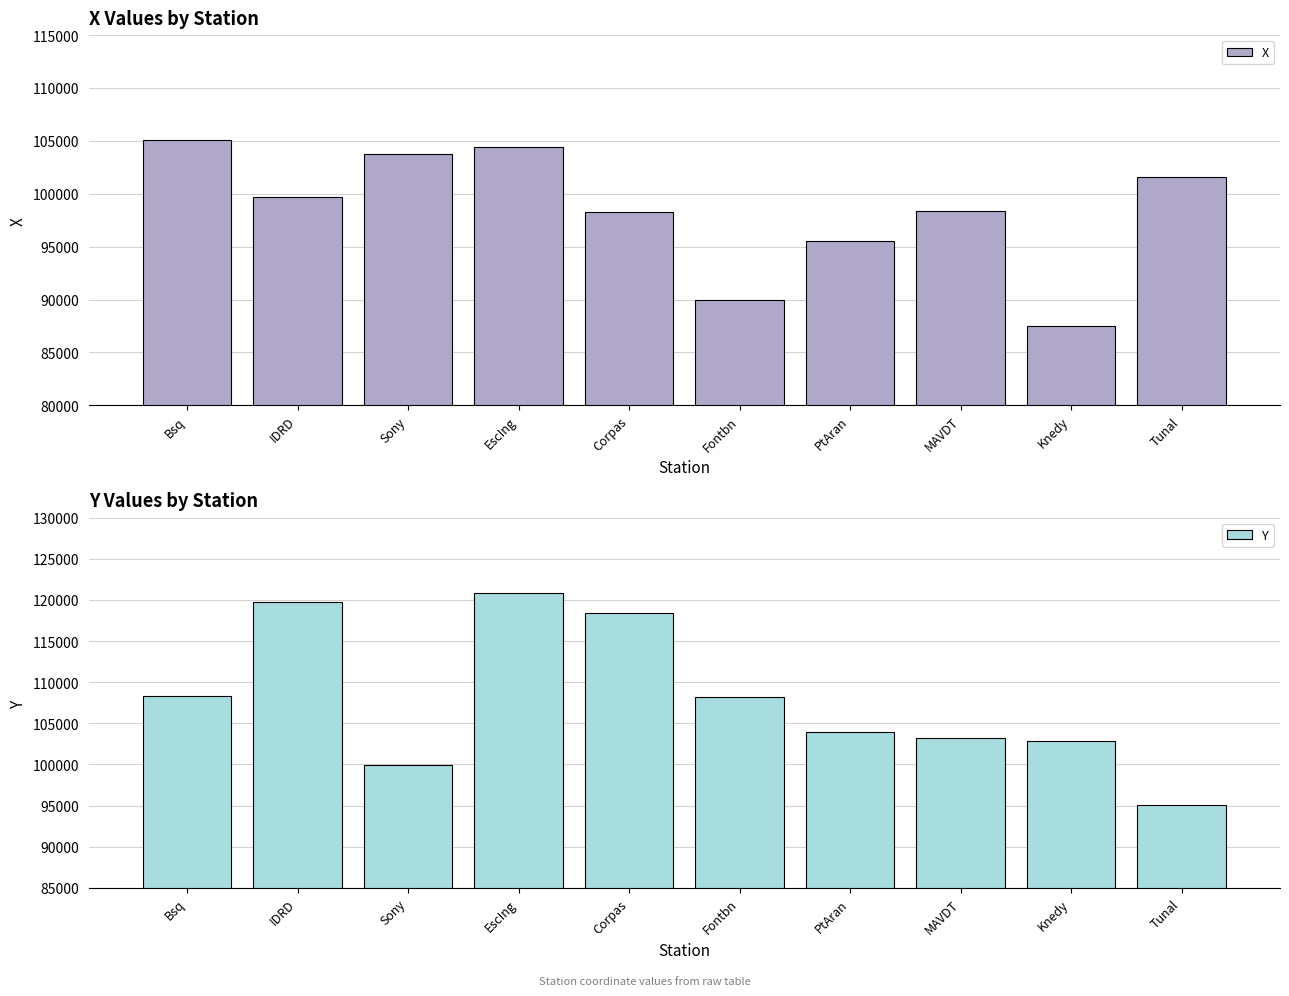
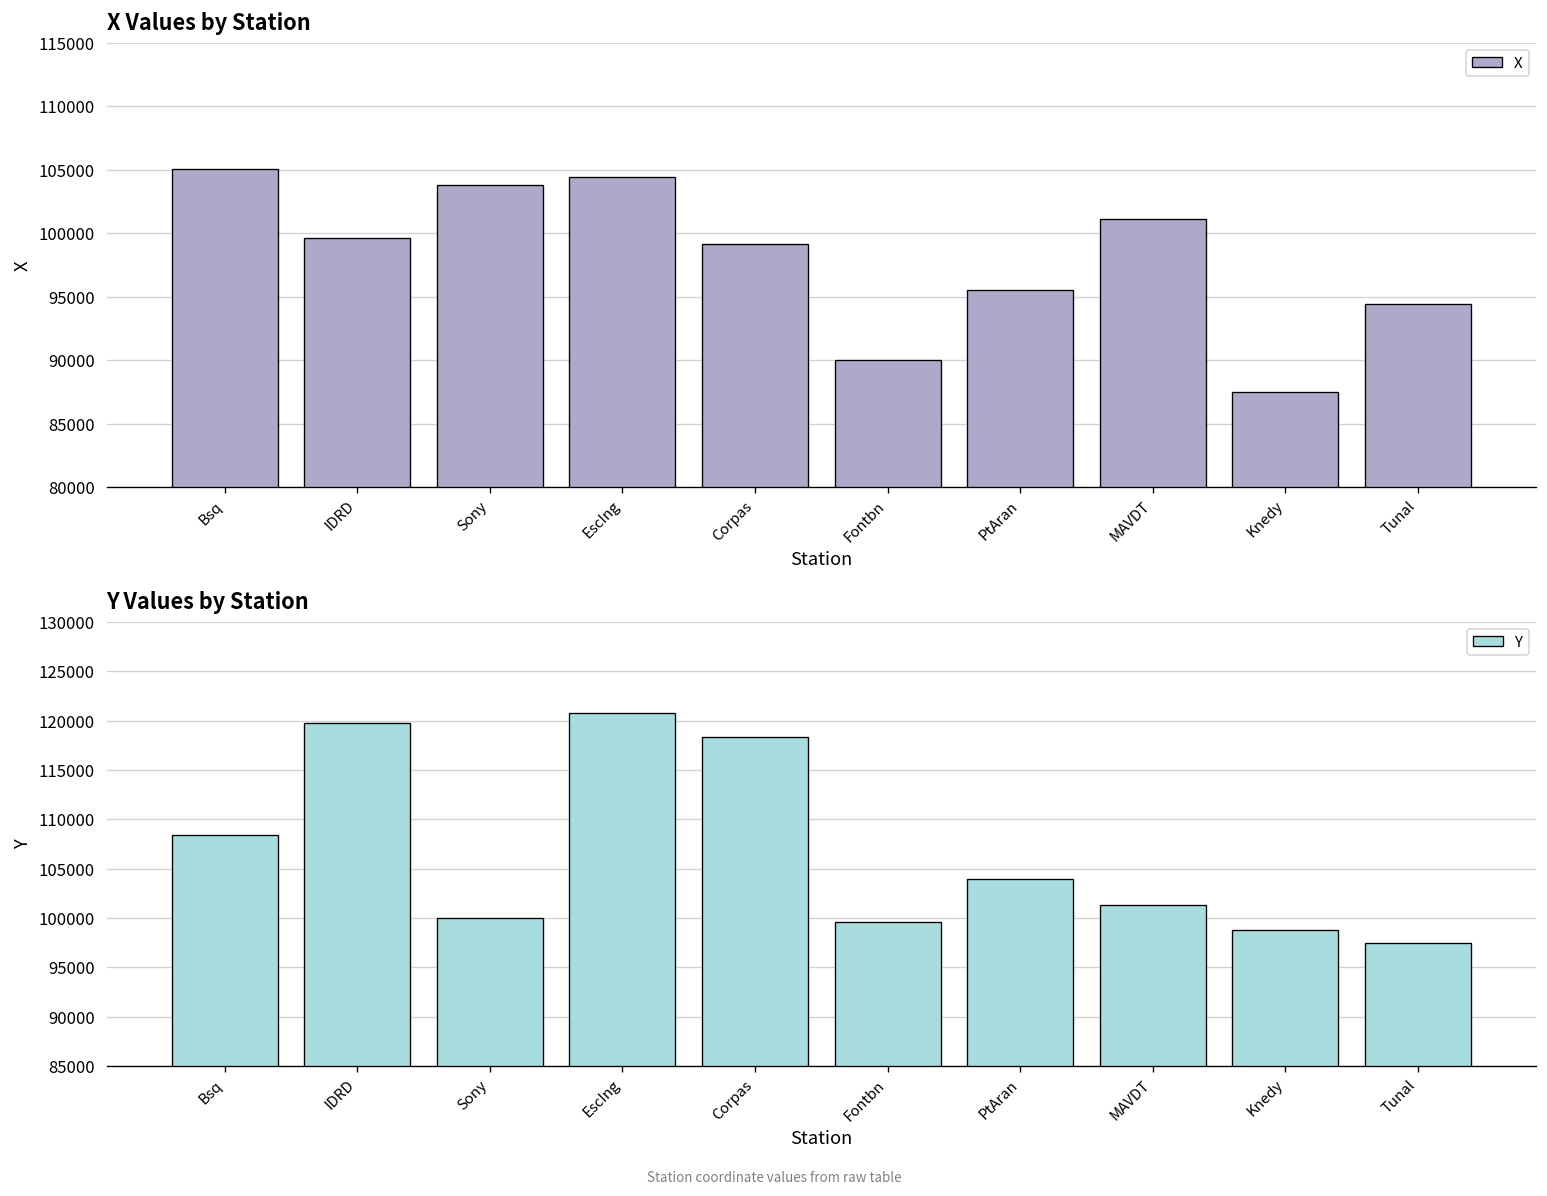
  {
    "X Values by Station": {
      "Bsq": 105100,
      "IDRD": 99700,
      "Sony": 103800,
      "EscIng": 104500,
-     "Corpas": 98200,
+     "Corpas": 99100,
      "Fontbn": 90000,
      "PtAran": 95600,
-     "MAVDT": 98400,
+     "MAVDT": 101100,
      "Knedy": 87500,
-     "Tunal": 101600
+     "Tunal": 94400
    },
    "Y Values by Station": {
      "Bsq": 108000,
      "IDRD": 120000,
      "Sony": 100000,
      "EscIng": 121000,
      "Corpas": 118000,
-     "Fontbn": 108000,
+     "Fontbn": 100000,
      "PtAran": 104000,
-     "MAVDT": 103000,
-     "Knedy": 103000,
-     "Tunal": 95000
+     "MAVDT": 101000,
+     "Knedy": 99000,
+     "Tunal": 97000
    }
  }
